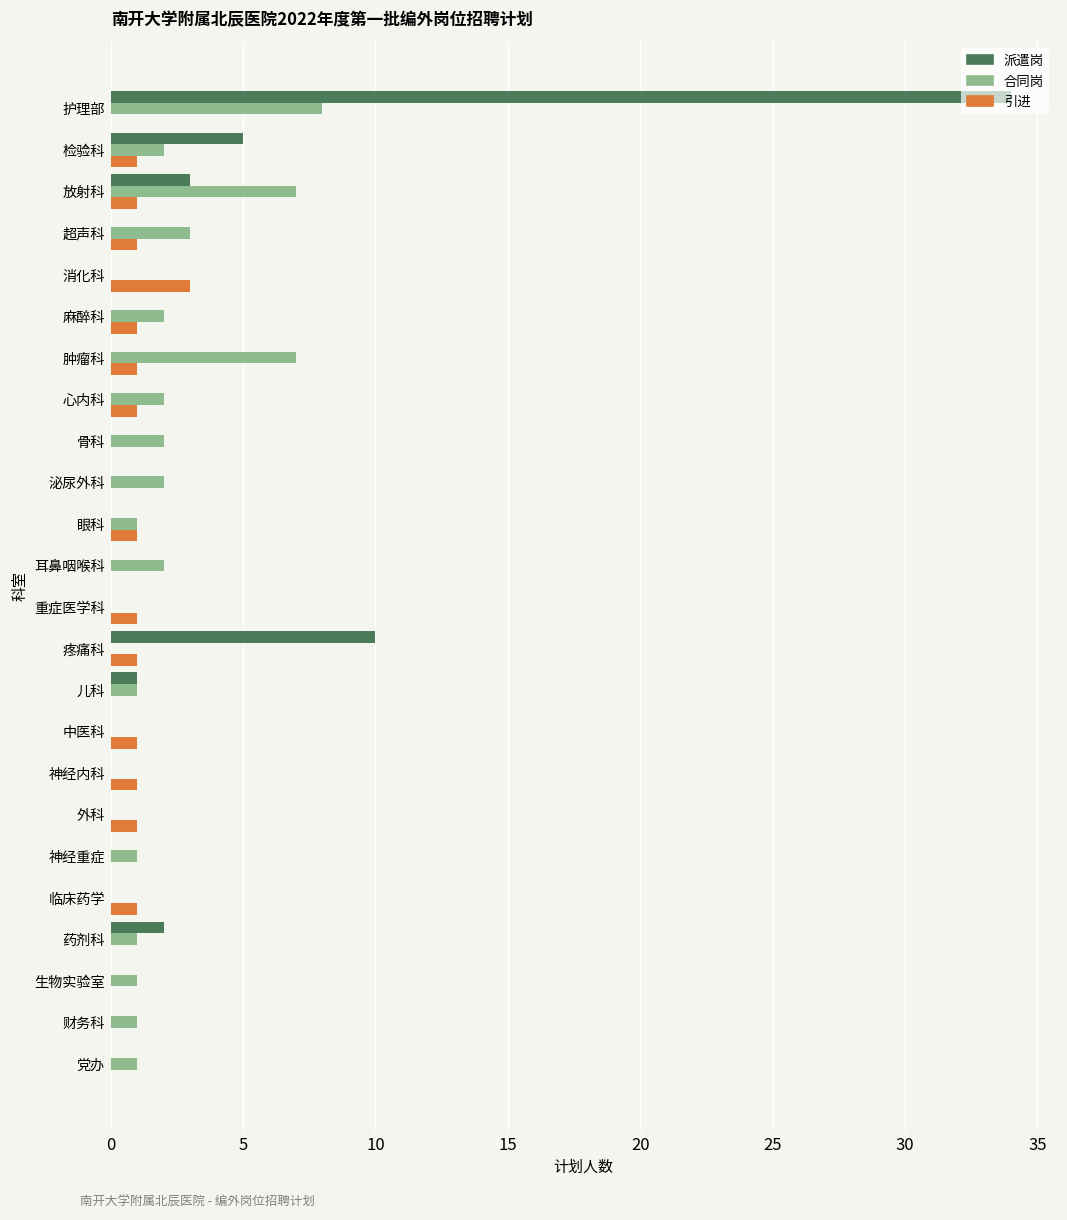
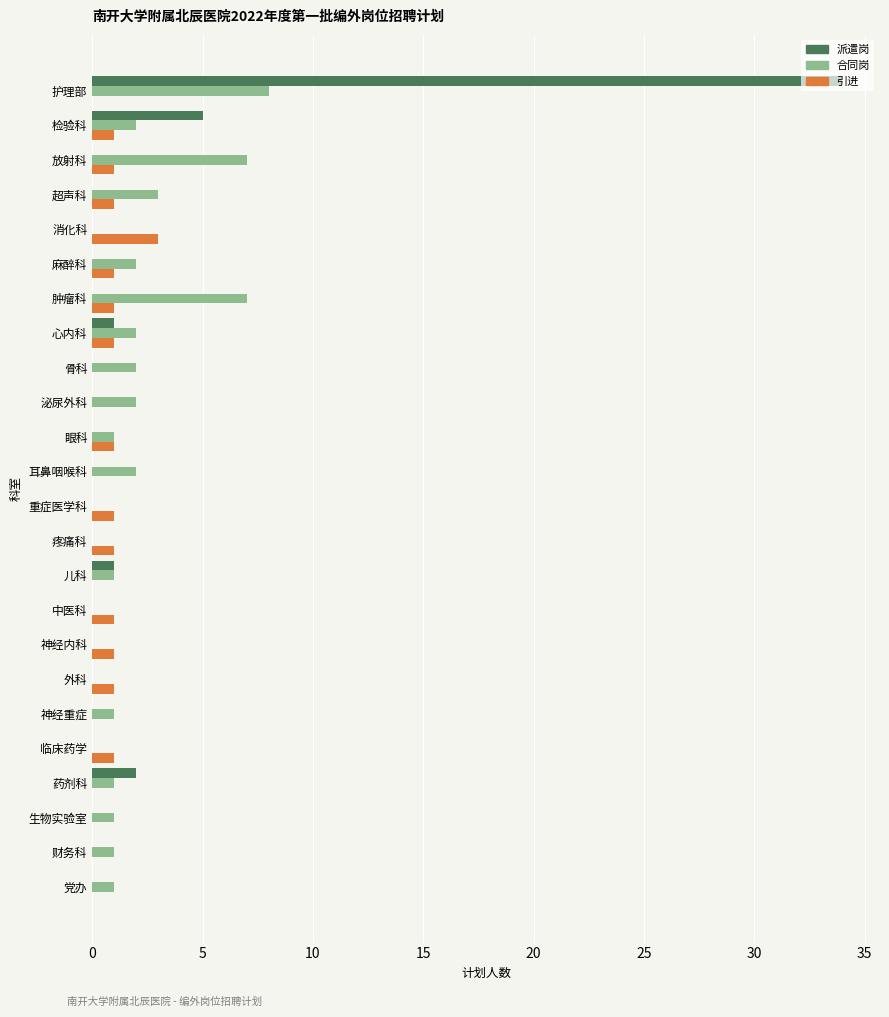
  {
    "派遣岗": {
      "检验科": 5,
-     "放射科": 3,
+     "放射科": 0,
      "超声科": 0,
      "消化科": 0,
      "麻醉科": 0,
      "肿瘤科": 0,
-     "心内科": 0,
+     "心内科": 1,
      "骨科": 0,
      "泌尿外科": 0,
      "眼科": 0,
      "耳鼻咽喉科": 0,
      "重症医学科": 0,
-     "疼痛科": 10,
+     "疼痛科": 0,
      "儿科": 1,
      "中医科": 0,
      "神经内科": 0,
      "外科": 0,
      "神经重症": 0,
      "临床药学": 0,
      "药剂科": 2,
      "生物实验室": 0,
      "财务科": 0,
      "党办": 0
    },
    "合同岗": {
      "护理部": 8,
      "检验科": 2,
      "放射科": 7,
      "超声科": 3,
      "消化科": 0,
      "麻醉科": 2,
      "肿瘤科": 7,
      "心内科": 2,
      "骨科": 2,
      "泌尿外科": 2,
      "眼科": 1,
      "耳鼻咽喉科": 2,
      "重症医学科": 0,
      "疼痛科": 0,
      "儿科": 1,
      "中医科": 0,
      "神经内科": 0,
      "外科": 0,
      "神经重症": 1,
      "临床药学": 0,
      "药剂科": 1,
      "生物实验室": 1,
      "财务科": 1,
      "党办": 1
    },
    "引进": {
      "护理部": 0,
      "检验科": 1,
      "放射科": 1,
      "超声科": 1,
      "消化科": 3,
      "麻醉科": 1,
      "肿瘤科": 1,
      "心内科": 1,
      "骨科": 0,
      "泌尿外科": 0,
      "眼科": 1,
      "耳鼻咽喉科": 0,
      "重症医学科": 1,
      "疼痛科": 1,
      "儿科": 0,
      "中医科": 1,
      "神经内科": 1,
      "外科": 1,
      "神经重症": 0,
      "临床药学": 1,
      "药剂科": 0,
      "生物实验室": 0,
      "财务科": 0,
      "党办": 0
    }
  }
